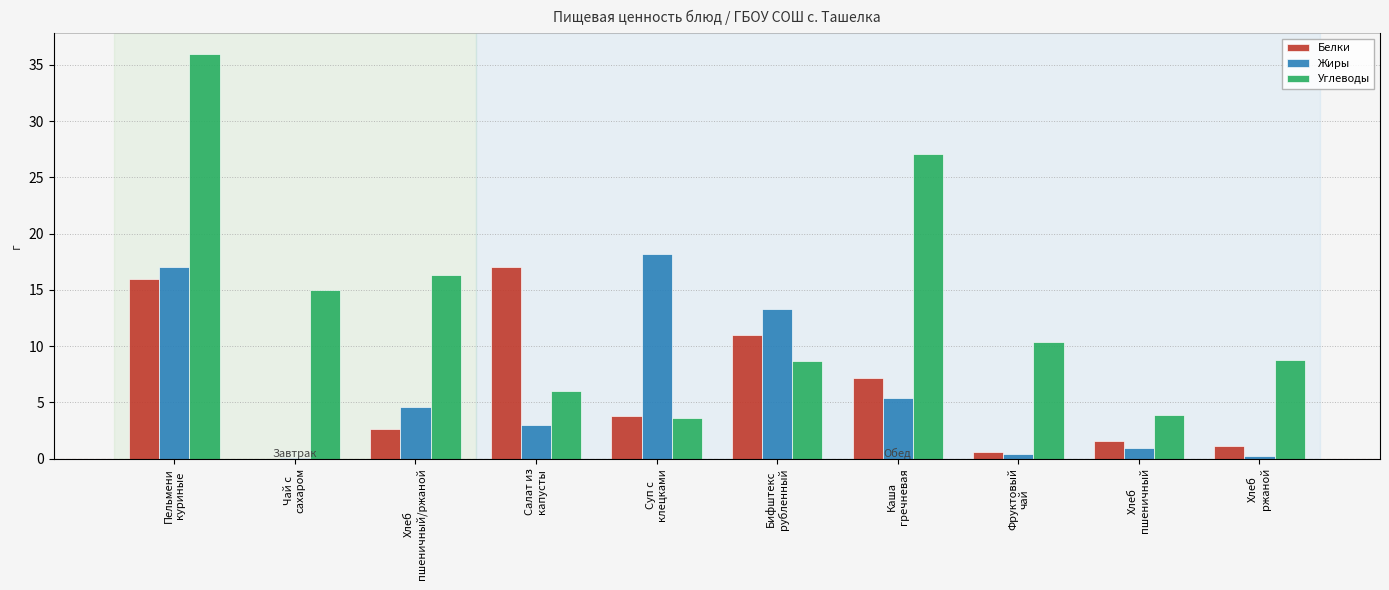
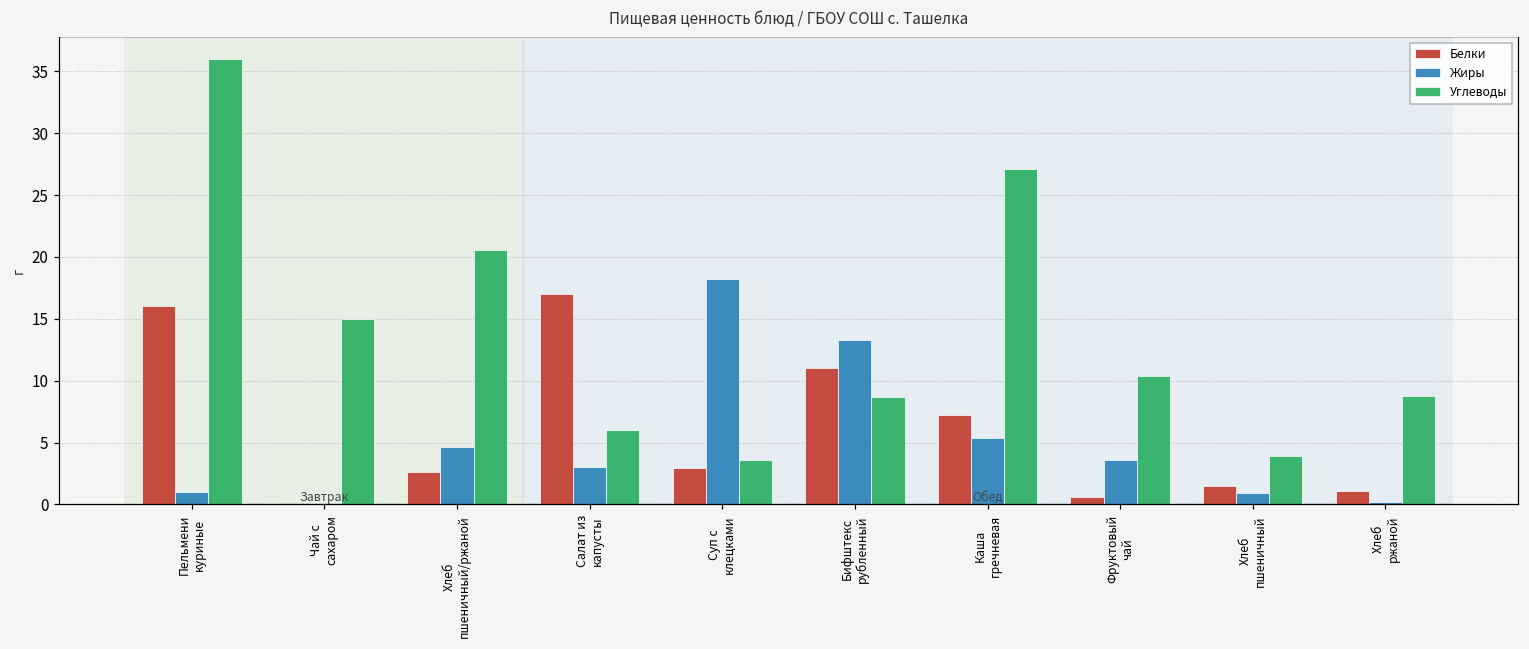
  {
    "Белки": {
      "Пельмени куриные": 16.0,
      "Чай с сахаром": 0.0,
      "Хлеб пшеничный/ржаной": 2.6,
      "Салат из капусты": 17.0,
-     "Суп с клецками": 3.8,
+     "Суп с клецками": 2.9,
      "Бифштекс рубленный": 11.0,
      "Каша гречневая": 7.2,
      "Фруктовый чай": 0.6,
      "Хлеб пшеничный": 1.5,
      "Хлеб ржаной": 1.1
    },
    "Жиры": {
-     "Пельмени куриные": 17,
+     "Пельмени куриные": 1,
      "Хлеб пшеничный/ржаной": 4.6,
      "Салат из капусты": 3.0,
      "Суп с клецками": 18.2,
      "Бифштекс рубленный": 13.3,
      "Каша гречневая": 5.4,
-     "Фруктовый чай": 0.4,
+     "Фруктовый чай": 3.6,
      "Хлеб пшеничный": 1.0
    },
    "Углеводы": {
      "Пельмени куриные": 36.0,
      "Чай с сахаром": 15.0,
-     "Хлеб пшеничный/ржаной": 16.4,
+     "Хлеб пшеничный/ржаной": 20.6,
      "Салат из капусты": 6.0,
      "Суп с клецками": 3.6,
      "Бифштекс рубленный": 8.7,
      "Каша гречневая": 27.1,
      "Фруктовый чай": 10.4,
      "Хлеб пшеничный": 3.9,
      "Хлеб ржаной": 8.8
    }
  }
